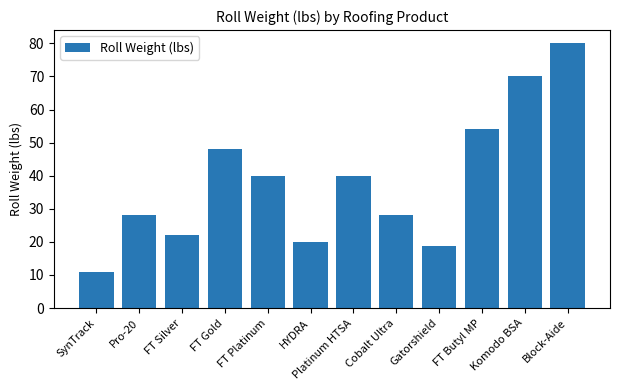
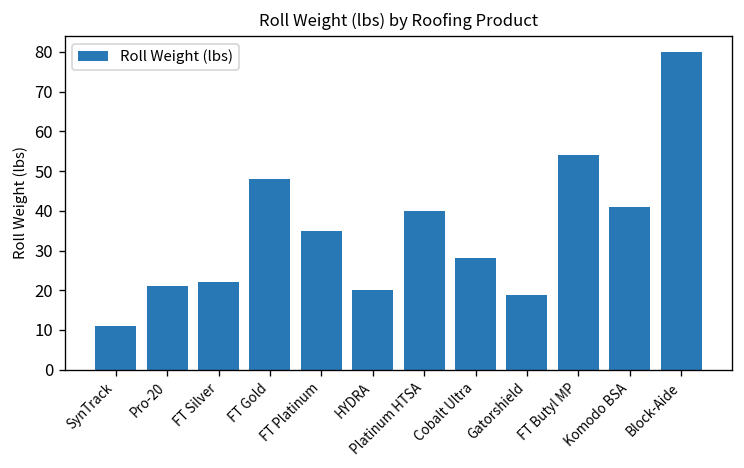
  {
    "SynTrack": 11,
-   "Pro-20": 28,
+   "Pro-20": 21,
    "FT Silver": 22,
    "FT Gold": 48,
-   "FT Platinum": 40,
+   "FT Platinum": 35,
    "HYDRA": 20,
    "Platinum HTSA": 40,
    "Cobalt Ultra": 28,
    "Gatorshield": 19,
    "FT Butyl MP": 54,
-   "Komodo BSA": 70,
+   "Komodo BSA": 41,
    "Block-Aide": 80
  }
